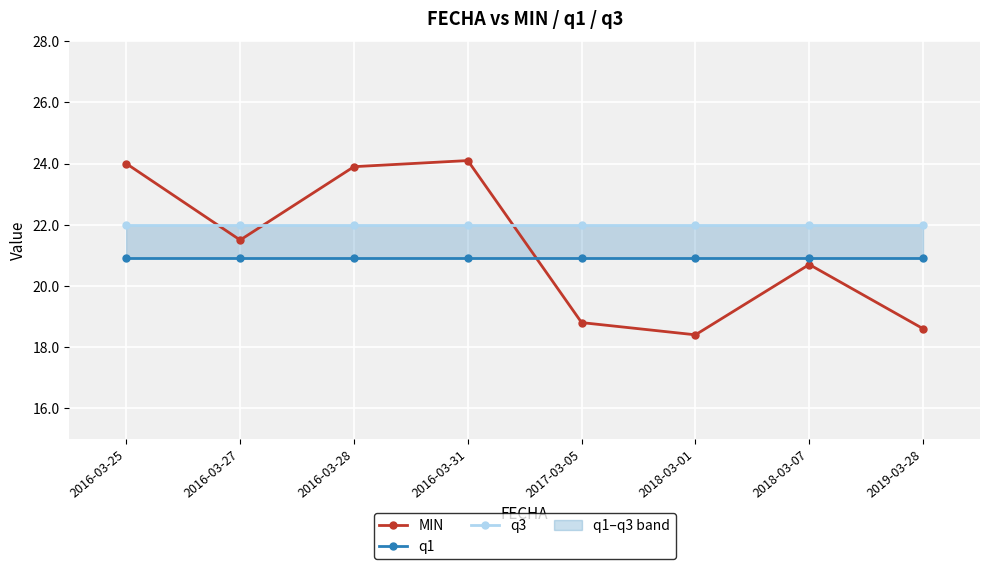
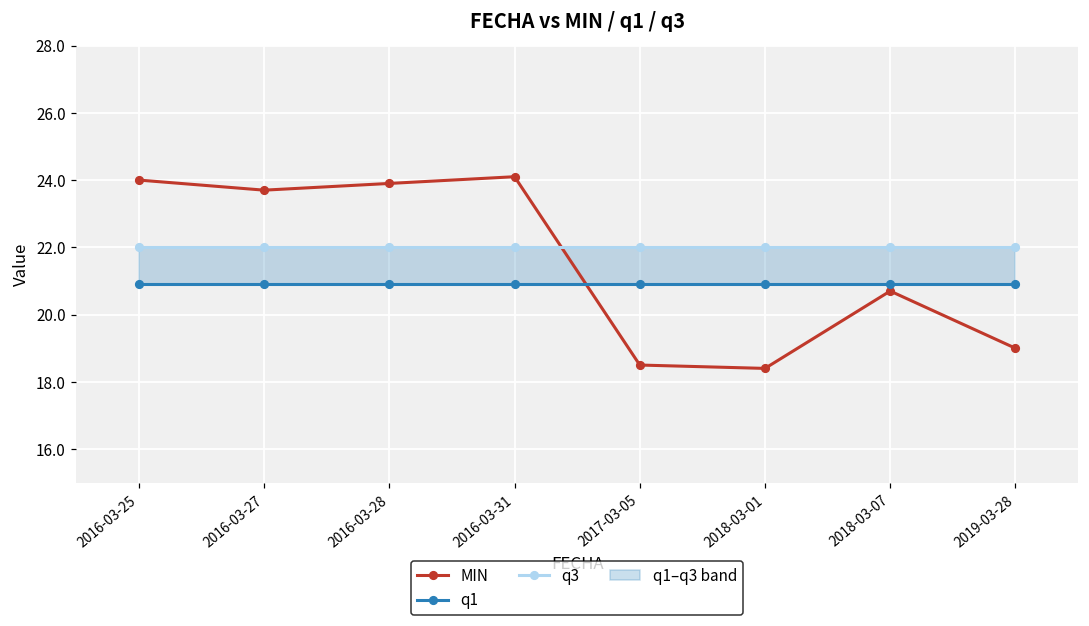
  {
    "MIN": {
      "2016-03-25": 24.0,
-     "2016-03-27": 21.5,
+     "2016-03-27": 23.7,
      "2016-03-28": 23.9,
      "2016-03-31": 24.1,
-     "2017-03-05": 18.8,
+     "2017-03-05": 18.5,
      "2018-03-01": 18.4,
      "2018-03-07": 20.7,
-     "2019-03-28": 18.6
+     "2019-03-28": 19.0
    }
  }
